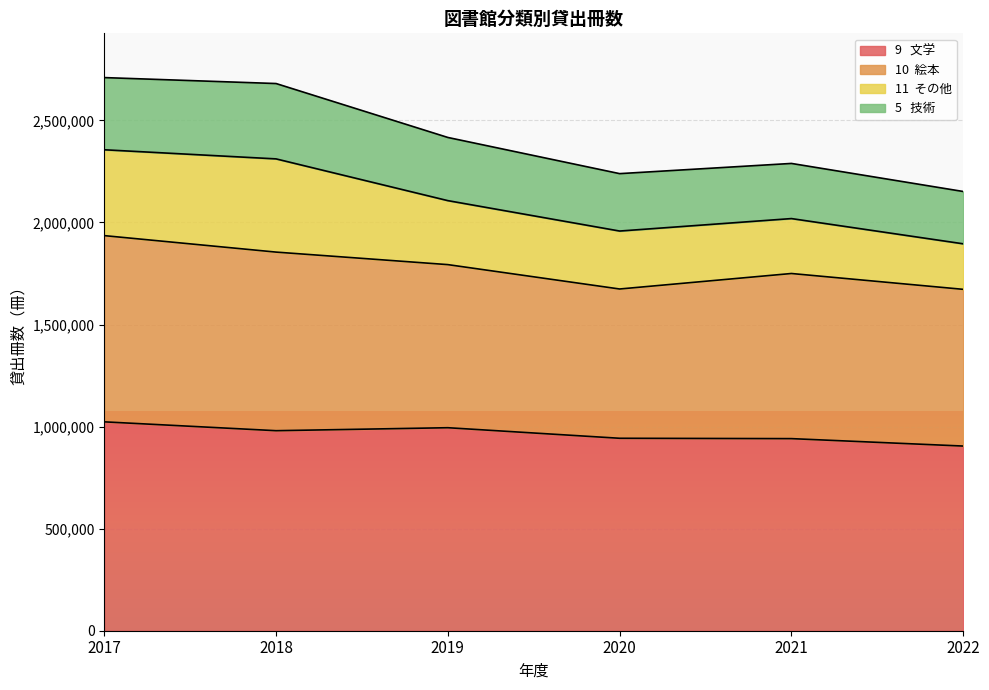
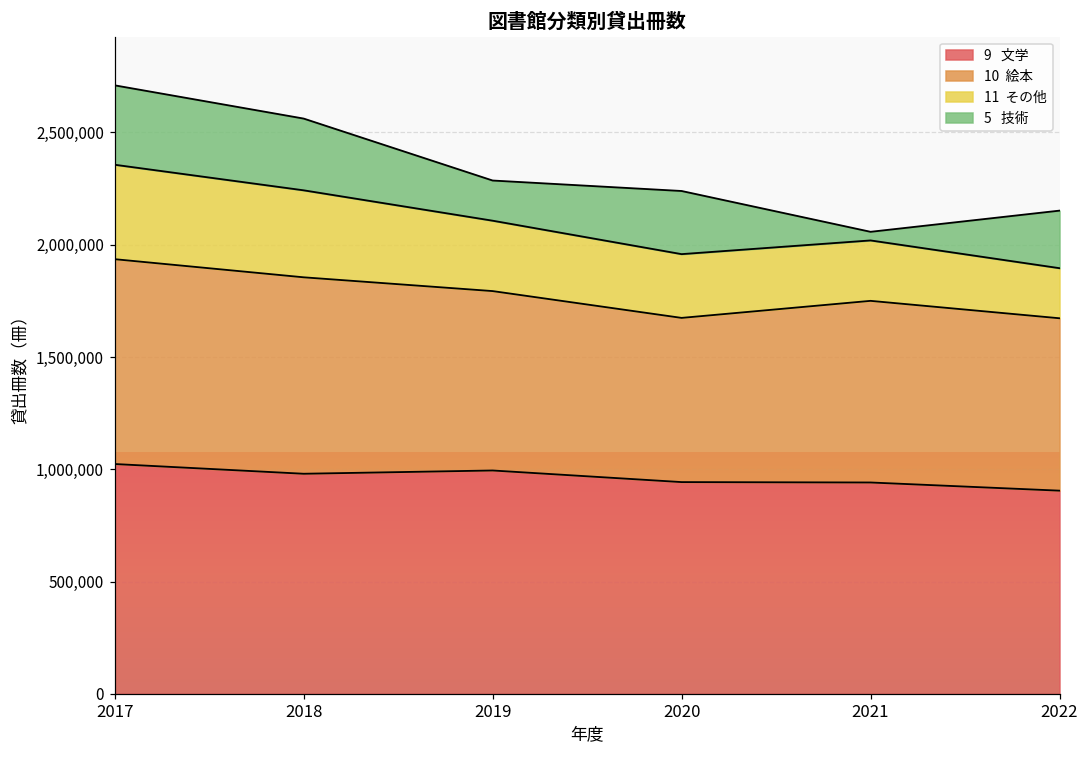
  {
    "11 その他": {
      "2017": "420,000",
-     "2018": "460,000",
+     "2018": "390,000",
      "2019": "310,000",
      "2020": "280,000",
      "2021": "270,000",
      "2022": "220,000"
    },
    "5 技術": {
      "2017": "350,000",
-     "2018": "370,000",
-     "2019": "310,000",
+     "2018": "320,000",
+     "2019": "180,000",
      "2020": "280,000",
-     "2021": "270,000",
+     "2021": "40,000",
      "2022": "260,000"
    }
  }
